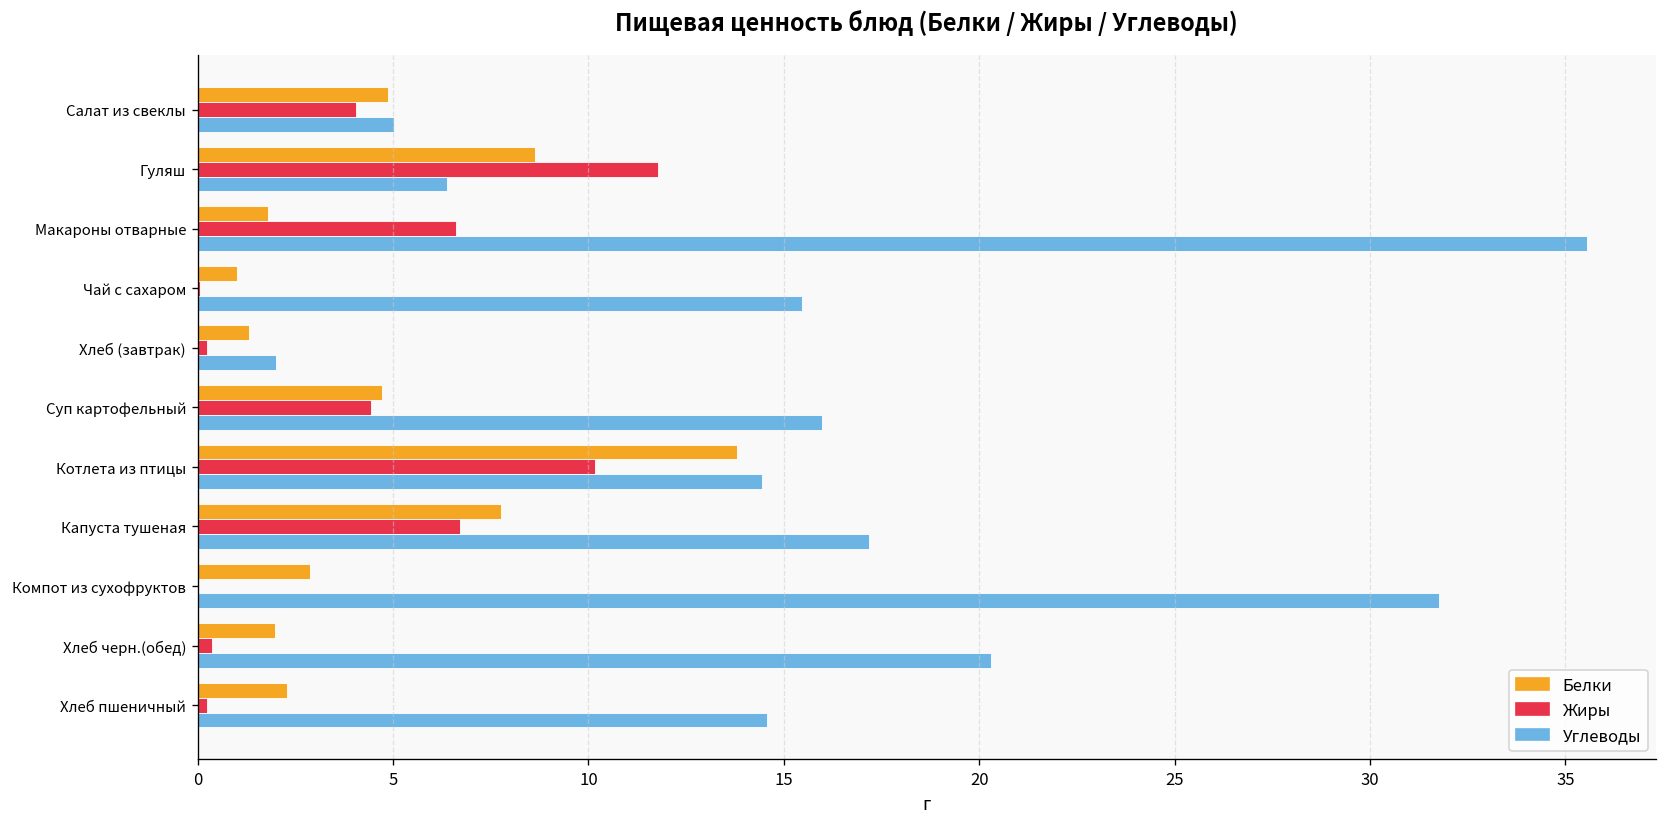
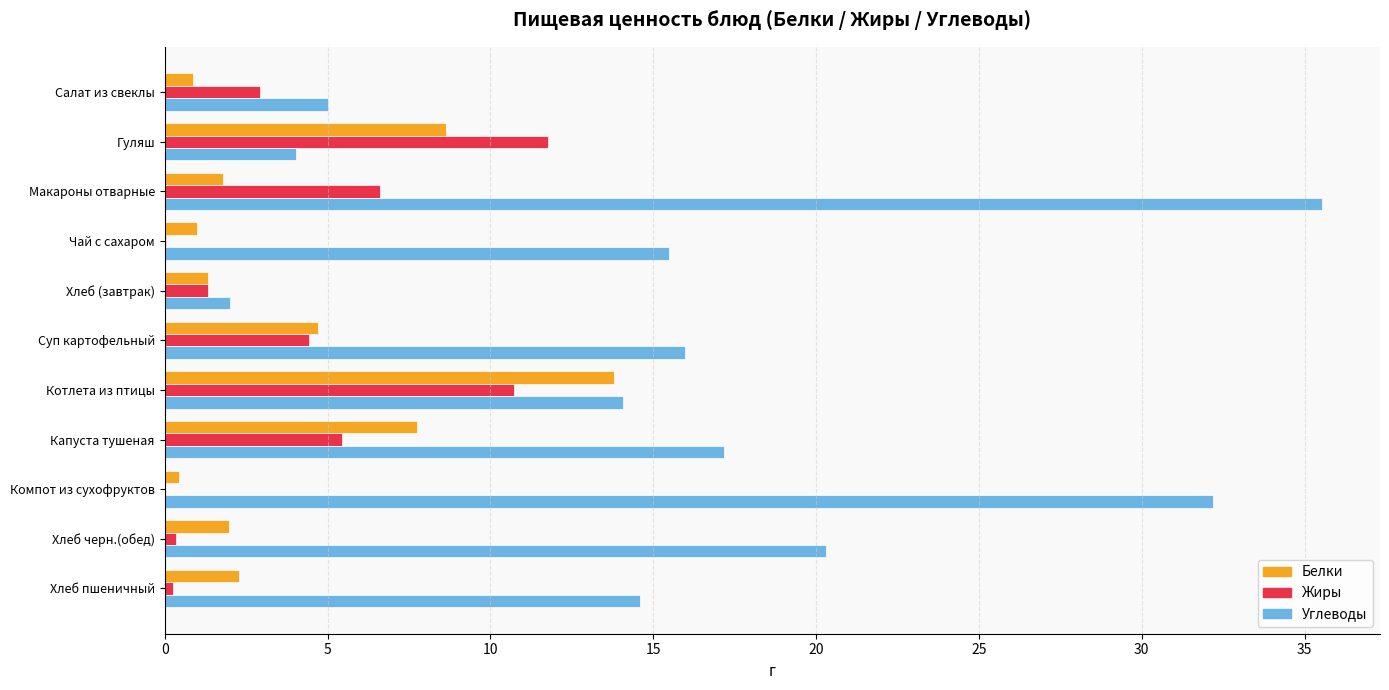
  {
    "Белки": {
-     "Салат из свеклы": 4.9,
+     "Салат из свеклы": 0.9,
      "Гуляш": 8.6,
      "Макароны отварные": 1.8,
      "Чай с сахаром": 1.0,
      "Хлеб (завтрак)": 1.3,
      "Суп картофельный": 4.7,
      "Котлета из птицы": 13.8,
      "Капуста тушеная": 7.8,
-     "Компот из сухофруктов": 2.9,
+     "Компот из сухофруктов": 0.4,
      "Хлеб черн.(обед)": 2.0,
      "Хлеб пшеничный": 2.3
    },
    "Жиры": {
-     "Салат из свеклы": 4.1,
+     "Салат из свеклы": 2.9,
      "Гуляш": 11.8,
      "Макароны отварные": 6.6,
-     "Хлеб (завтрак)": 0.2,
+     "Хлеб (завтрак)": 1.3,
      "Суп картофельный": 4.4,
-     "Котлета из птицы": 10.2,
-     "Капуста тушеная": 6.7,
+     "Котлета из птицы": 10.7,
+     "Капуста тушеная": 5.4,
      "Компот из сухофруктов": 0.0,
      "Хлеб черн.(обед)": 0.4,
      "Хлеб пшеничный": 0.2
    },
    "Углеводы": {
      "Салат из свеклы": 5.0,
-     "Гуляш": 6.4,
+     "Гуляш": 4.0,
      "Макароны отварные": 35.5,
      "Чай с сахаром": 15.5,
      "Хлеб (завтрак)": 2.0,
      "Суп картофельный": 16.0,
-     "Котлета из птицы": 14.4,
+     "Котлета из птицы": 14.1,
      "Капуста тушеная": 17.2,
-     "Компот из сухофруктов": 31.8,
+     "Компот из сухофруктов": 32.2,
      "Хлеб черн.(обед)": 20.3,
      "Хлеб пшеничный": 14.6
    }
  }
